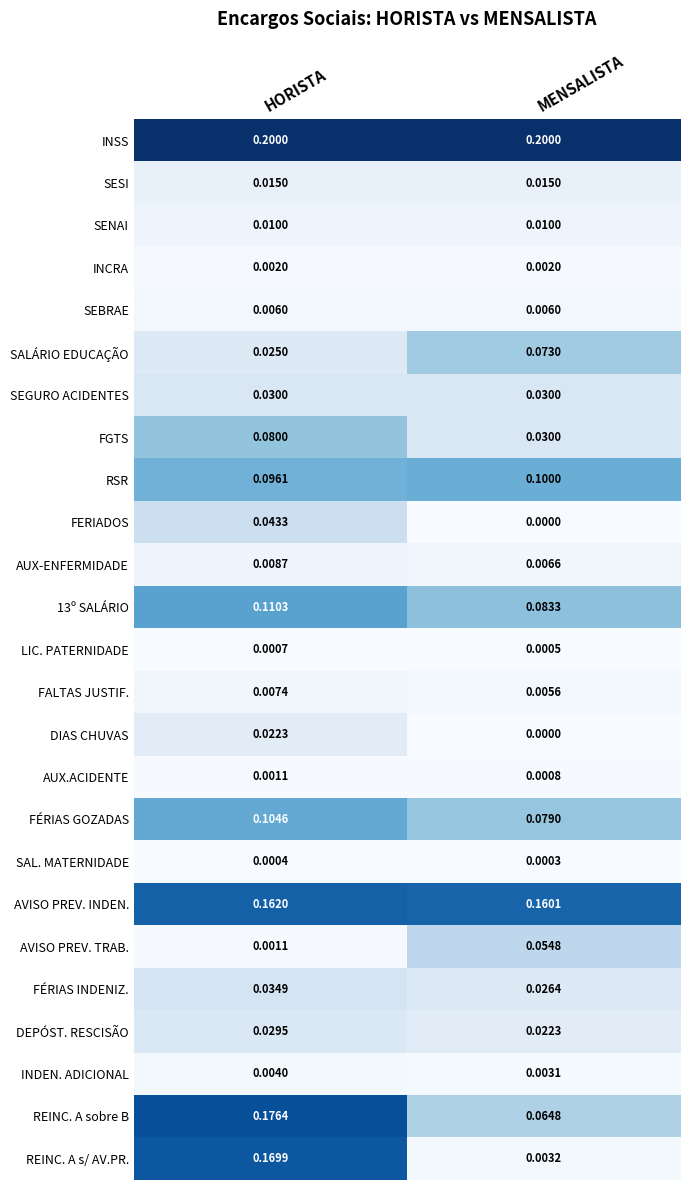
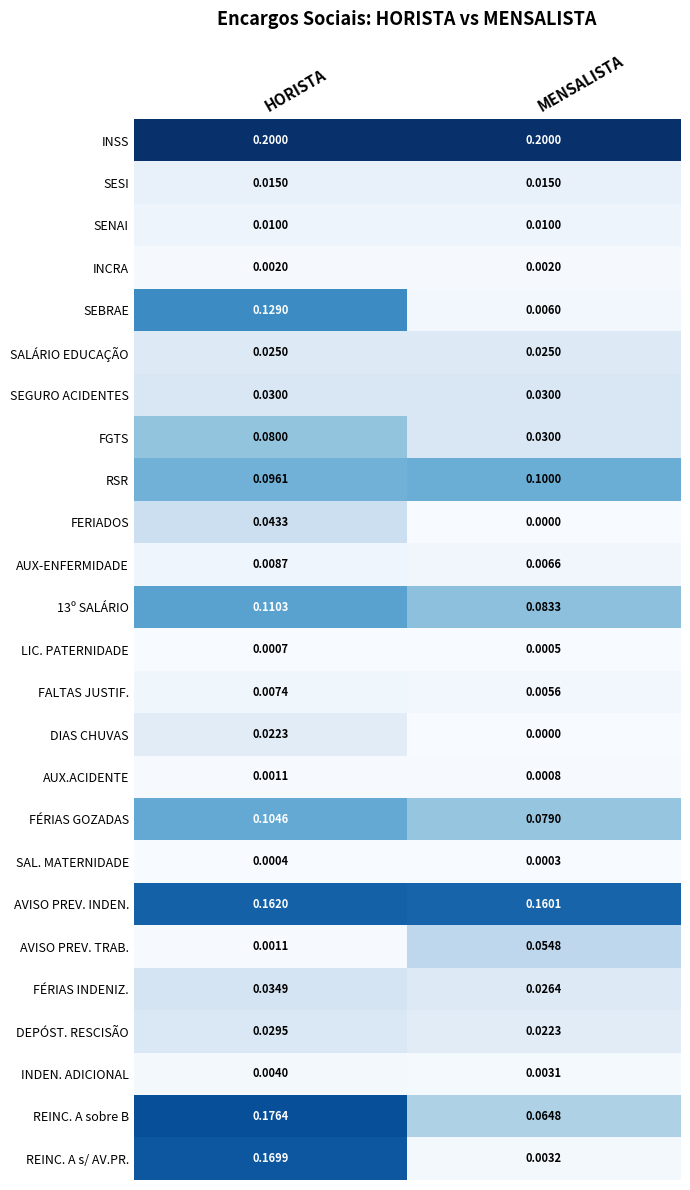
  {
    "INSS": {
      "HORISTA": 0.2000,
      "MENSALISTA": 0.2000
    },
    "SESI": {
      "HORISTA": 0.0150,
      "MENSALISTA": 0.0150
    },
    "SENAI": {
      "HORISTA": 0.0100,
      "MENSALISTA": 0.0100
    },
    "INCRA": {
      "HORISTA": 0.0020,
      "MENSALISTA": 0.0020
    },
    "SEBRAE": {
-     "HORISTA": 0.0060,
+     "HORISTA": 0.1290,
      "MENSALISTA": 0.0060
    },
    "SALÁRIO EDUCAÇÃO": {
      "HORISTA": 0.0250,
-     "MENSALISTA": 0.0730
+     "MENSALISTA": 0.0250
    },
    "SEGURO ACIDENTES": {
      "HORISTA": 0.0300,
      "MENSALISTA": 0.0300
    },
    "FGTS": {
      "HORISTA": 0.0800,
      "MENSALISTA": 0.0300
    },
    "RSR": {
      "HORISTA": 0.0961,
      "MENSALISTA": 0.1000
    },
    "FERIADOS": {
      "HORISTA": 0.0433,
      "MENSALISTA": 0.0000
    },
    "AUX-ENFERMIDADE": {
      "HORISTA": 0.0087,
      "MENSALISTA": 0.0066
    },
    "13º SALÁRIO": {
      "HORISTA": 0.1103,
      "MENSALISTA": 0.0833
    },
    "LIC. PATERNIDADE": {
      "HORISTA": 0.0007,
      "MENSALISTA": 0.0005
    },
    "FALTAS JUSTIF.": {
      "HORISTA": 0.0074,
      "MENSALISTA": 0.0056
    },
    "DIAS CHUVAS": {
      "HORISTA": 0.0223,
      "MENSALISTA": 0.0000
    },
    "AUX.ACIDENTE": {
      "HORISTA": 0.0011,
      "MENSALISTA": 0.0008
    },
    "FÉRIAS GOZADAS": {
      "HORISTA": 0.1046,
      "MENSALISTA": 0.0790
    },
    "SAL. MATERNIDADE": {
      "HORISTA": 0.0004,
      "MENSALISTA": 0.0003
    },
    "AVISO PREV. INDEN.": {
      "HORISTA": 0.1620,
      "MENSALISTA": 0.1601
    },
    "AVISO PREV. TRAB.": {
      "HORISTA": 0.0011,
      "MENSALISTA": 0.0548
    },
    "FÉRIAS INDENIZ.": {
      "HORISTA": 0.0349,
      "MENSALISTA": 0.0264
    },
    "DEPÓST. RESCISÃO": {
      "HORISTA": 0.0295,
      "MENSALISTA": 0.0223
    },
    "INDEN. ADICIONAL": {
      "HORISTA": 0.0040,
      "MENSALISTA": 0.0031
    },
    "REINC. A sobre B": {
      "HORISTA": 0.1764,
      "MENSALISTA": 0.0648
    },
    "REINC. A s/ AV.PR.": {
      "HORISTA": 0.1699,
      "MENSALISTA": 0.0032
    }
  }
